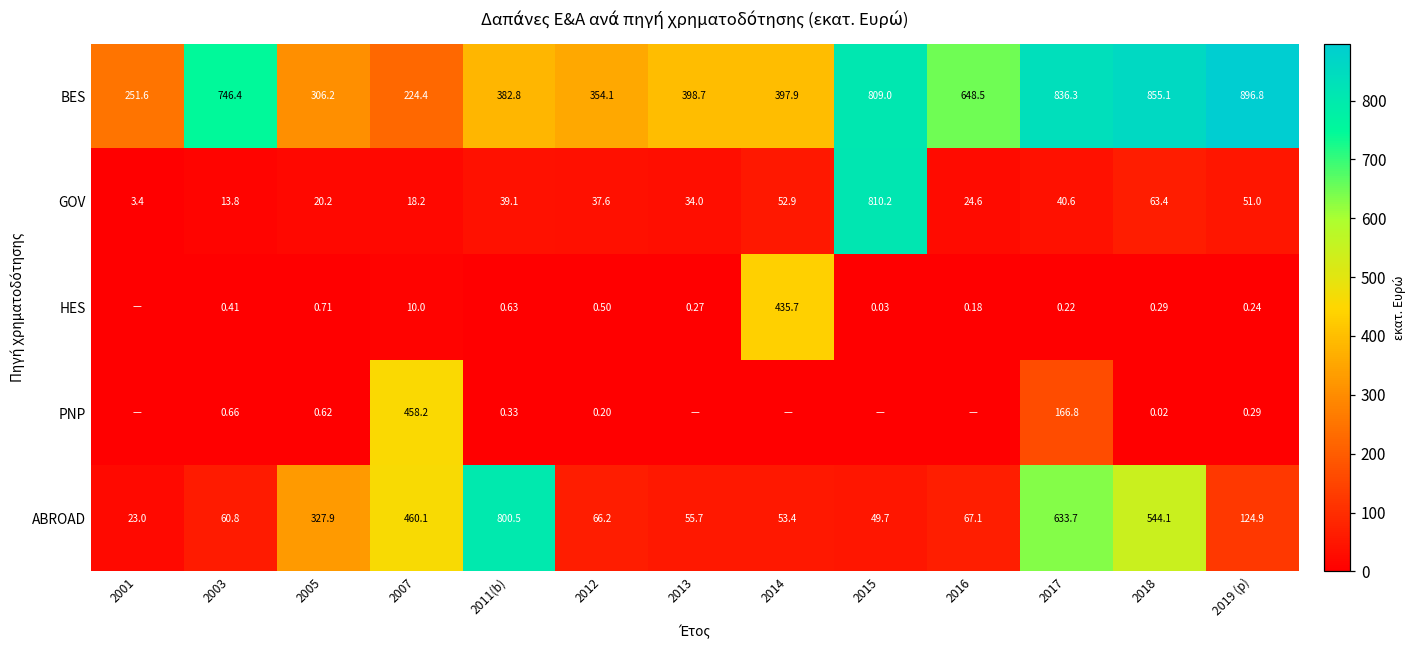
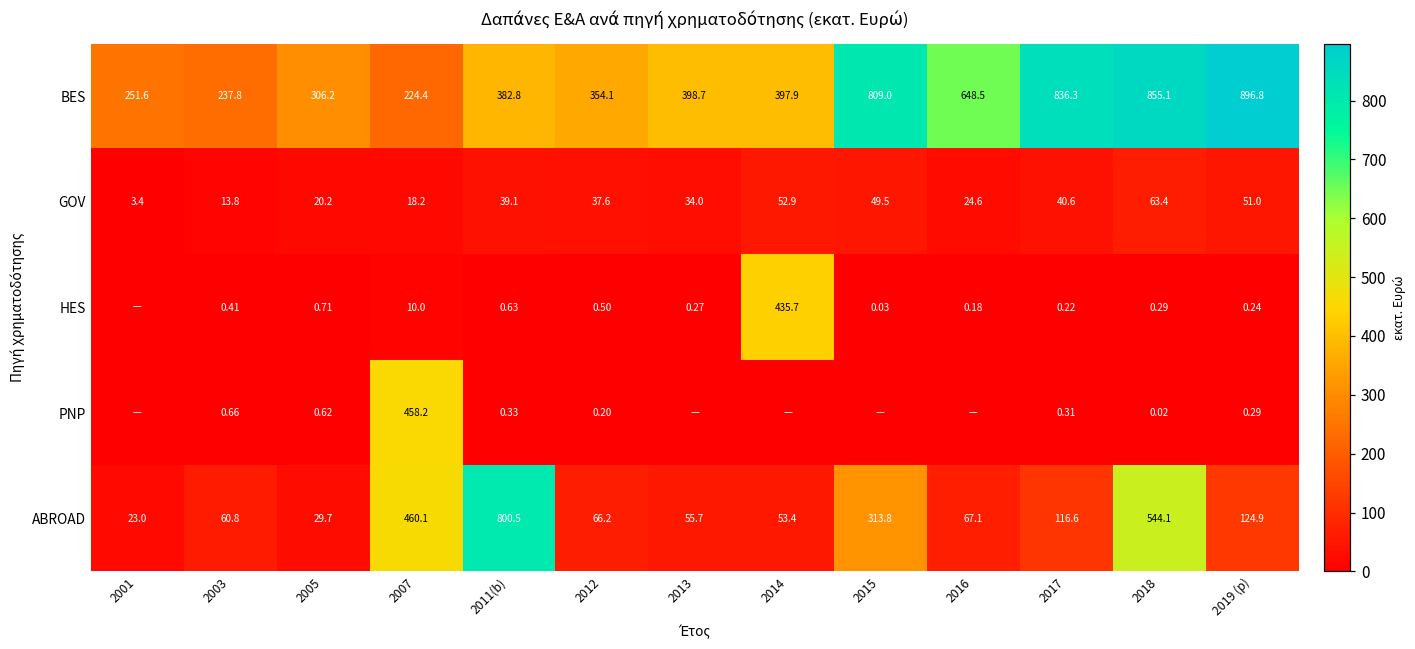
  {
    "BES": {
      "2001": 251.6,
-     "2003": 746.4,
+     "2003": 237.8,
      "2005": 306.2,
      "2007": 224.4,
      "2011(b)": 382.8,
      "2012": 354.1,
      "2013": 398.7,
      "2014": 397.9,
      "2015": 809.0,
      "2016": 648.5,
      "2017": 836.3,
      "2018": 855.1,
      "2019 (p)": 896.8
    },
    "GOV": {
      "2001": 3.4,
      "2003": 13.8,
      "2005": 20.2,
      "2007": 18.2,
      "2011(b)": 39.1,
      "2012": 37.6,
      "2013": 34.0,
      "2014": 52.9,
-     "2015": 810.2,
+     "2015": 49.5,
      "2016": 24.6,
      "2017": 40.6,
      "2018": 63.4,
      "2019 (p)": 51.0
    },
    "HES": {
      "2003": 0.41,
      "2005": 0.71,
      "2007": 10.0,
      "2011(b)": 0.63,
      "2012": 0.50,
      "2013": 0.27,
      "2014": 435.7,
      "2015": 0.03,
      "2016": 0.18,
      "2017": 0.22,
      "2018": 0.29,
      "2019 (p)": 0.24
    },
    "PNP": {
      "2003": 0.66,
      "2005": 0.62,
      "2007": 458.2,
      "2011(b)": 0.33,
      "2012": 0.20,
-     "2017": 166.8,
+     "2017": 0.31,
      "2018": 0.02,
      "2019 (p)": 0.29
    },
    "ABROAD": {
      "2001": 23.0,
      "2003": 60.8,
-     "2005": 327.9,
+     "2005": 29.7,
      "2007": 460.1,
      "2011(b)": 800.5,
      "2012": 66.2,
      "2013": 55.7,
      "2014": 53.4,
-     "2015": 49.7,
+     "2015": 313.8,
      "2016": 67.1,
-     "2017": 633.7,
+     "2017": 116.6,
      "2018": 544.1,
      "2019 (p)": 124.9
    }
  }
